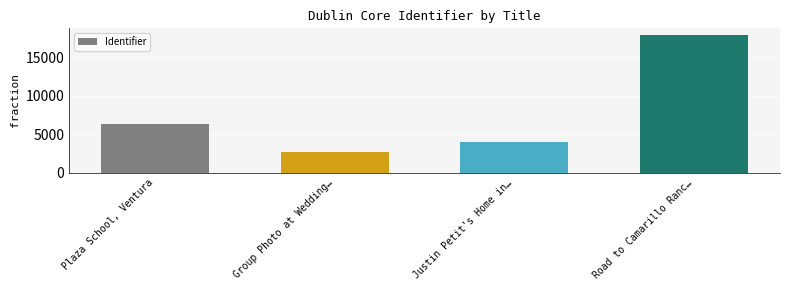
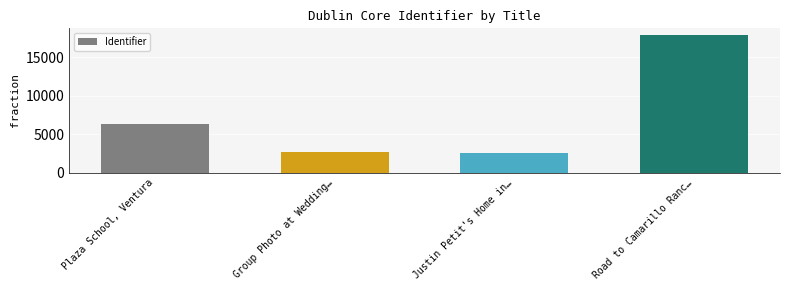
  {
    "Plaza School, Ventura": 6000,
    "Group Photo at Wedding…": 3000,
-   "Justin Petit's Home in…": 4000,
+   "Justin Petit's Home in…": 3000,
    "Road to Camarillo Ranc…": 18000
  }
